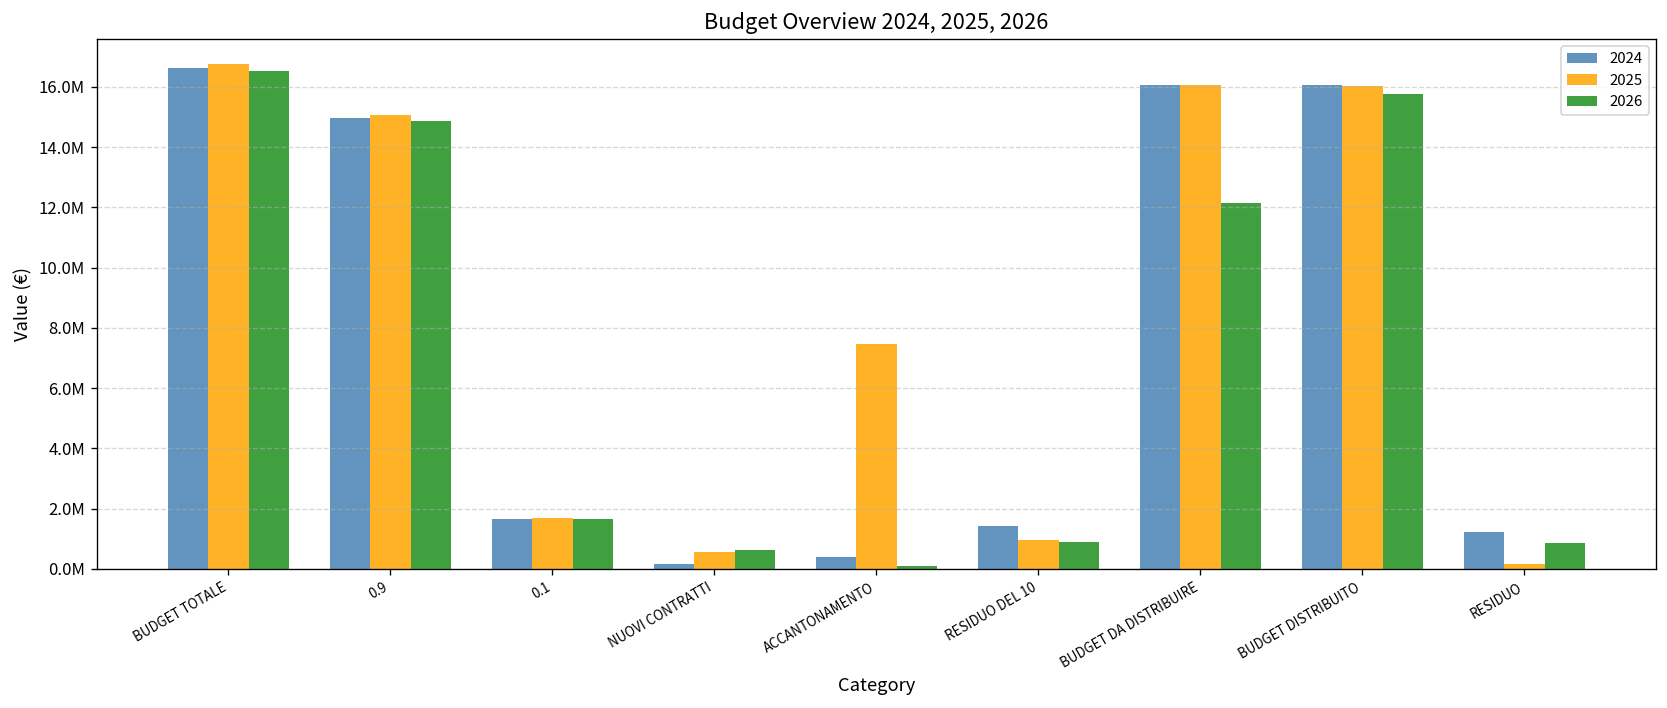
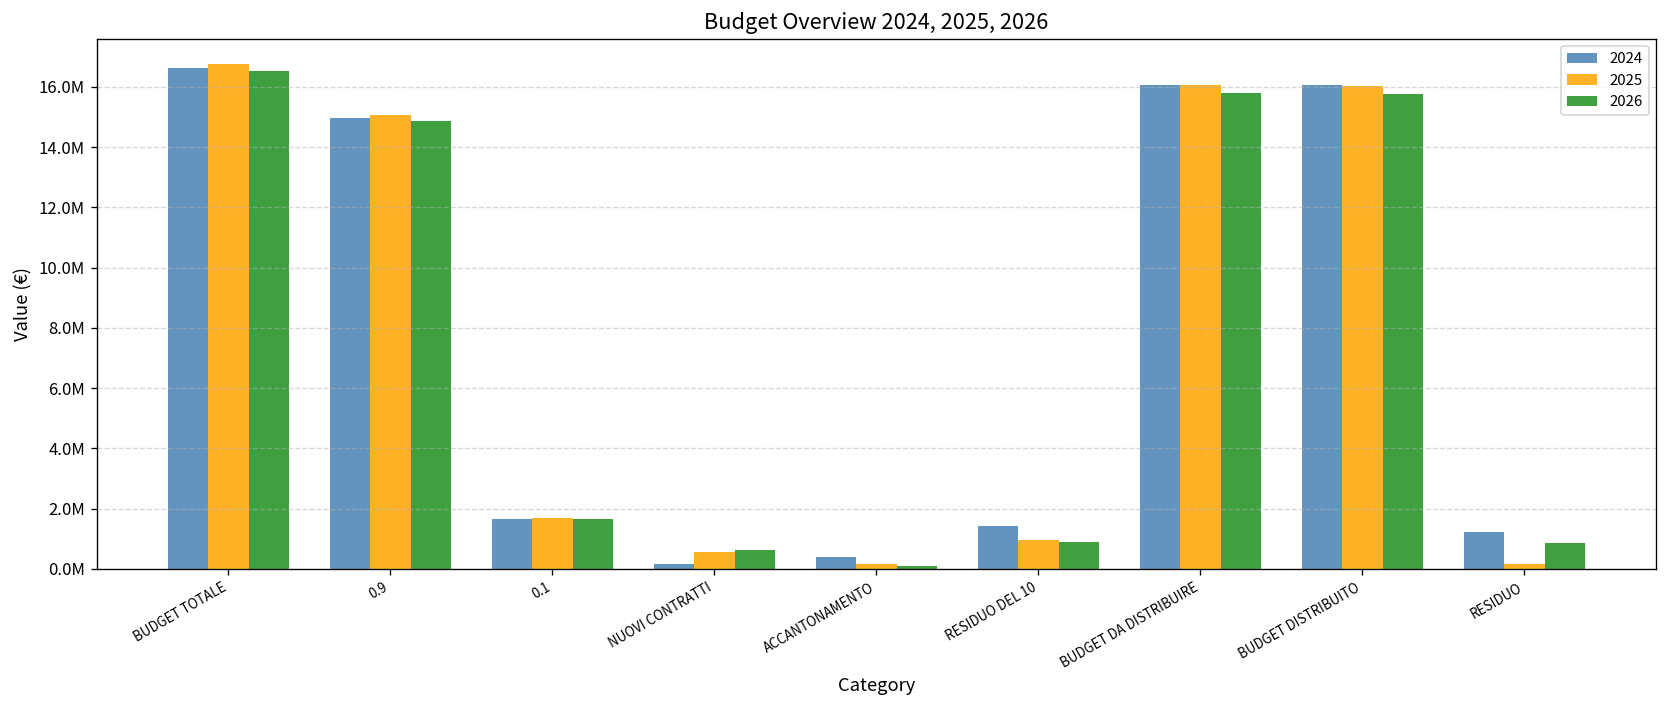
  {
    "2024": {
      "BUDGET TOTALE": 16600000,
      "0.9": 15000000,
      "0.1": 1700000,
      "NUOVI CONTRATTI": 200000,
      "ACCANTONAMENTO": 400000,
      "RESIDUO DEL 10": 1400000,
      "BUDGET DA DISTRIBUIRE": 16100000,
      "BUDGET DISTRIBUITO": 16000000,
      "RESIDUO": 1200000
    },
    "2025": {
      "BUDGET TOTALE": 16800000,
      "0.9": 15100000,
      "0.1": 1700000,
      "NUOVI CONTRATTI": 600000,
-     "ACCANTONAMENTO": 7500000,
+     "ACCANTONAMENTO": 200000,
      "RESIDUO DEL 10": 1000000,
      "BUDGET DA DISTRIBUIRE": 16000000,
      "BUDGET DISTRIBUITO": 16000000,
      "RESIDUO": 200000
    },
    "2026": {
      "BUDGET TOTALE": 16500000,
      "0.9": 14900000,
      "0.1": 1700000,
      "NUOVI CONTRATTI": 600000,
      "ACCANTONAMENTO": 100000,
      "RESIDUO DEL 10": 900000,
-     "BUDGET DA DISTRIBUIRE": 12100000,
+     "BUDGET DA DISTRIBUIRE": 15800000,
      "BUDGET DISTRIBUITO": 15800000,
      "RESIDUO": 800000
    }
  }
